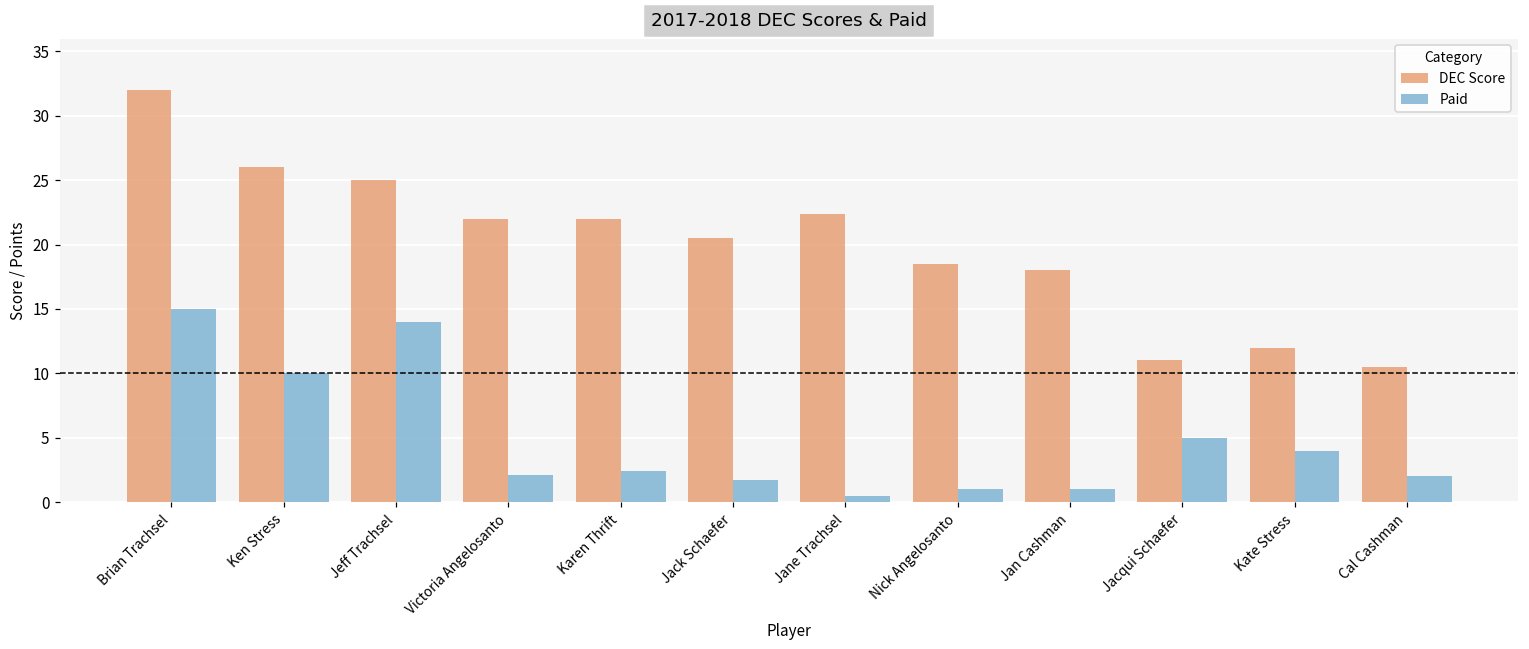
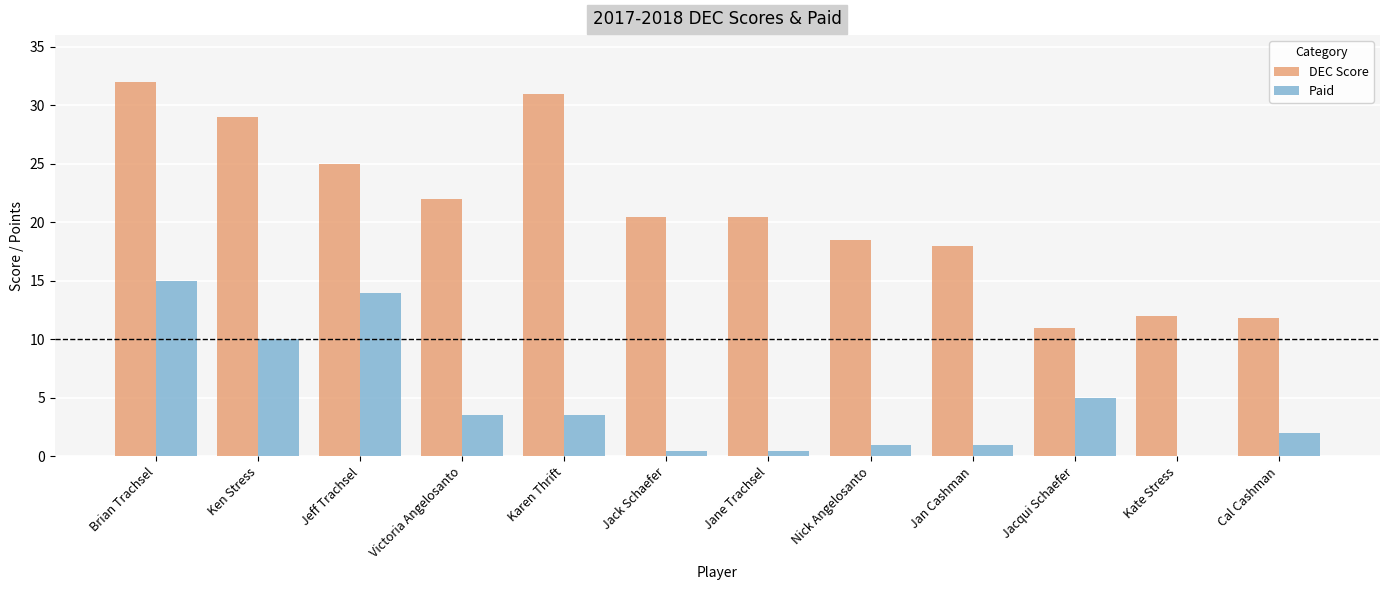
  {
    "DEC Score": {
      "Brian Trachsel": 32.0,
-     "Ken Stress": 26,
+     "Ken Stress": 29,
      "Jeff Trachsel": 25.0,
      "Victoria Angelosanto": 22.0,
-     "Karen Thrift": 22,
+     "Karen Thrift": 31,
      "Jack Schaefer": 20.5,
-     "Jane Trachsel": 22.4,
+     "Jane Trachsel": 20.5,
      "Nick Angelosanto": 18.5,
      "Jan Cashman": 18.0,
      "Jacqui Schaefer": 11.0,
      "Kate Stress": 12.0,
-     "Cal Cashman": 10.5
+     "Cal Cashman": 11.8
    },
    "Paid": {
      "Brian Trachsel": 15.0,
      "Ken Stress": 10.0,
      "Jeff Trachsel": 14.0,
-     "Victoria Angelosanto": 2.1,
-     "Karen Thrift": 2.4,
-     "Jack Schaefer": 1.7,
+     "Victoria Angelosanto": 3.5,
+     "Karen Thrift": 3.5,
+     "Jack Schaefer": 0.5,
      "Jane Trachsel": 0.5,
      "Nick Angelosanto": 1.0,
      "Jan Cashman": 1.0,
      "Jacqui Schaefer": 5.0,
-     "Kate Stress": 4,
+     "Kate Stress": 0,
      "Cal Cashman": 2.0
    }
  }
